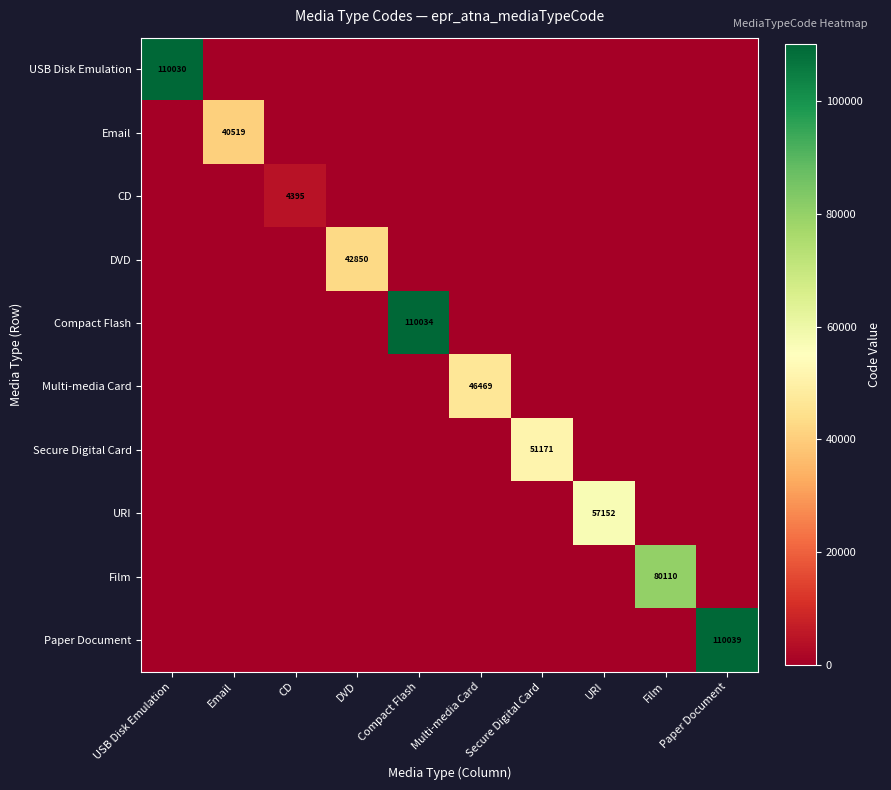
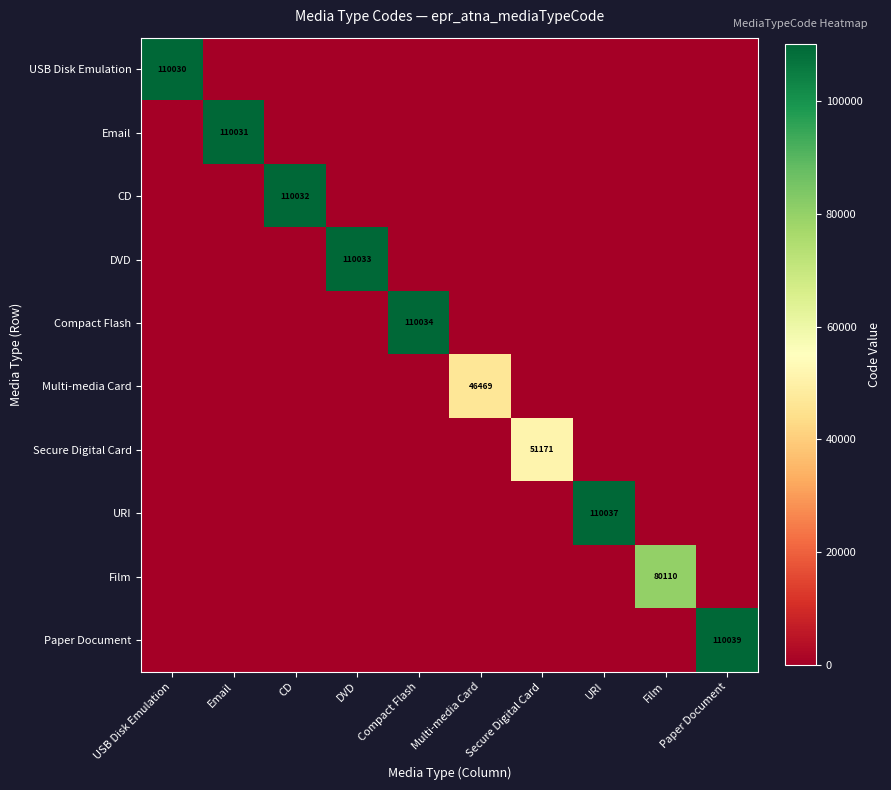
  {
    "USB Disk Emulation": {
      "USB Disk Emulation": 110030
    },
    "Email": {
-     "Email": 40519
+     "Email": 110031
    },
    "CD": {
-     "CD": 4395
+     "CD": 110032
    },
    "DVD": {
-     "DVD": 42850
+     "DVD": 110033
    },
    "Compact Flash": {
      "Compact Flash": 110034
    },
    "Multi-media Card": {
      "Multi-media Card": 46469
    },
    "Secure Digital Card": {
      "Secure Digital Card": 51171
    },
    "URI": {
-     "URI": 57152
+     "URI": 110037
    },
    "Film": {
      "Film": 80110
    },
    "Paper Document": {
      "Paper Document": 110039
    }
  }
